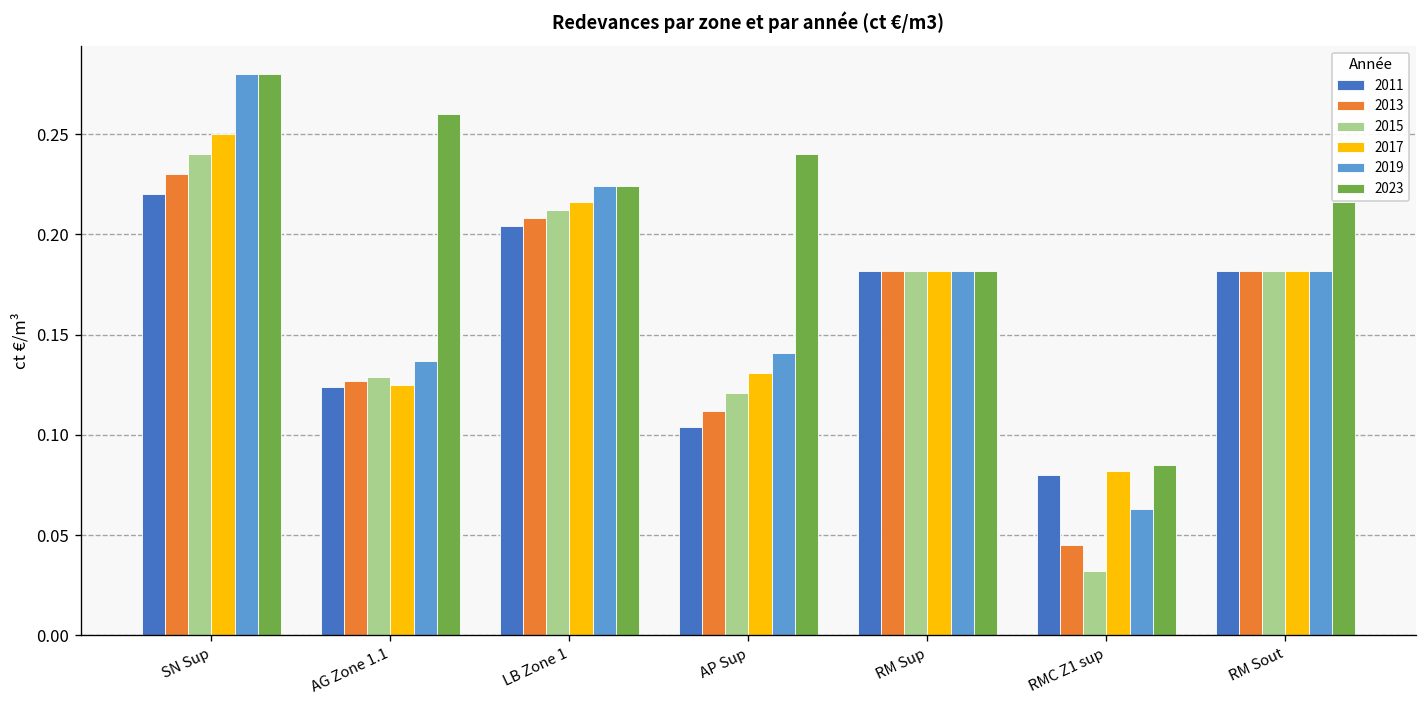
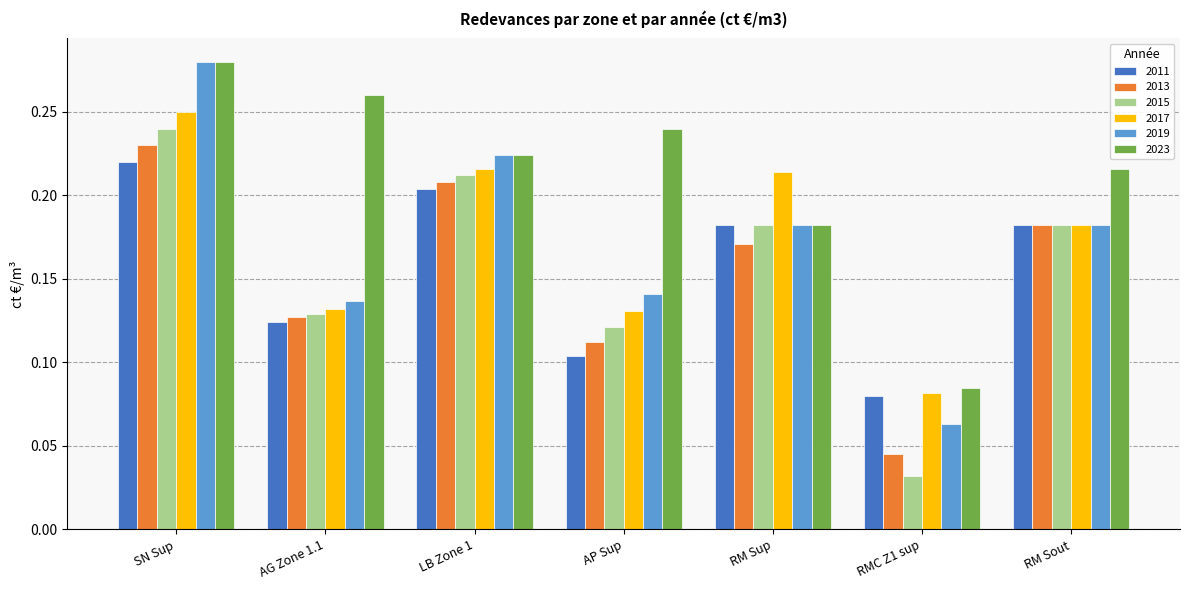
  {
    "2013": {
      "SN Sup": 0.230,
      "AG Zone 1.1": 0.127,
      "LB Zone 1": 0.208,
      "AP Sup": 0.112,
-     "RM Sup": 0.182,
+     "RM Sup": 0.171,
      "RMC Z1 sup": 0.045,
      "RM Sout": 0.182
    },
    "2015": {
      "SN Sup": 0.240,
      "AG Zone 1.1": 0.129,
      "LB Zone 1": 0.212,
      "AP Sup": 0.121,
      "RM Sup": 0.182,
      "RMC Z1 sup": 0.032,
      "RM Sout": 0.182
    },
    "2017": {
      "SN Sup": 0.250,
-     "AG Zone 1.1": 0.125,
+     "AG Zone 1.1": 0.132,
      "LB Zone 1": 0.216,
      "AP Sup": 0.131,
-     "RM Sup": 0.182,
+     "RM Sup": 0.214,
      "RMC Z1 sup": 0.082,
      "RM Sout": 0.182
    },
    "2023": {
      "SN Sup": 0.280,
      "AG Zone 1.1": 0.260,
      "LB Zone 1": 0.224,
      "AP Sup": 0.240,
      "RM Sup": 0.182,
      "RMC Z1 sup": 0.085,
      "RM Sout": 0.216
    }
  }
